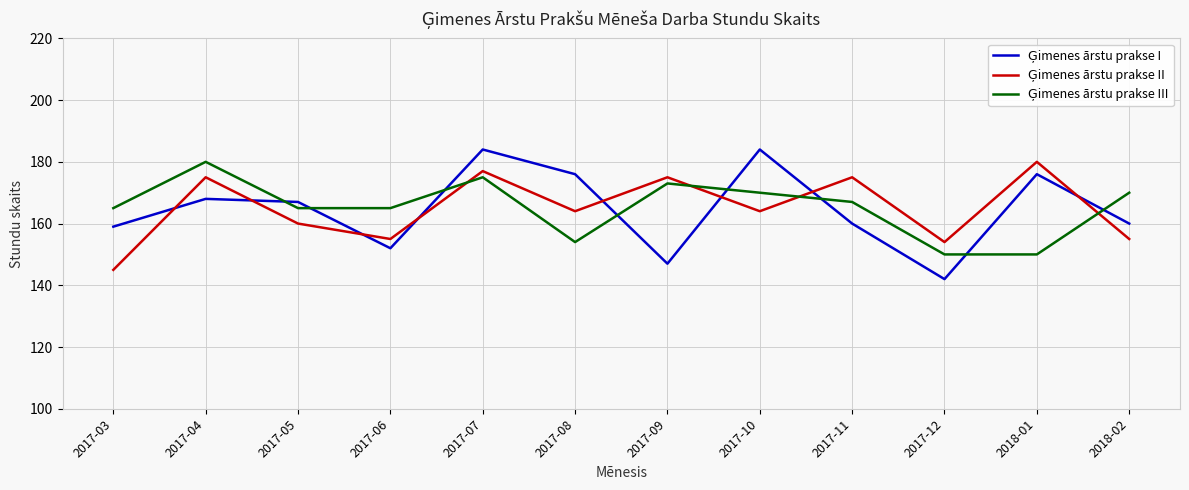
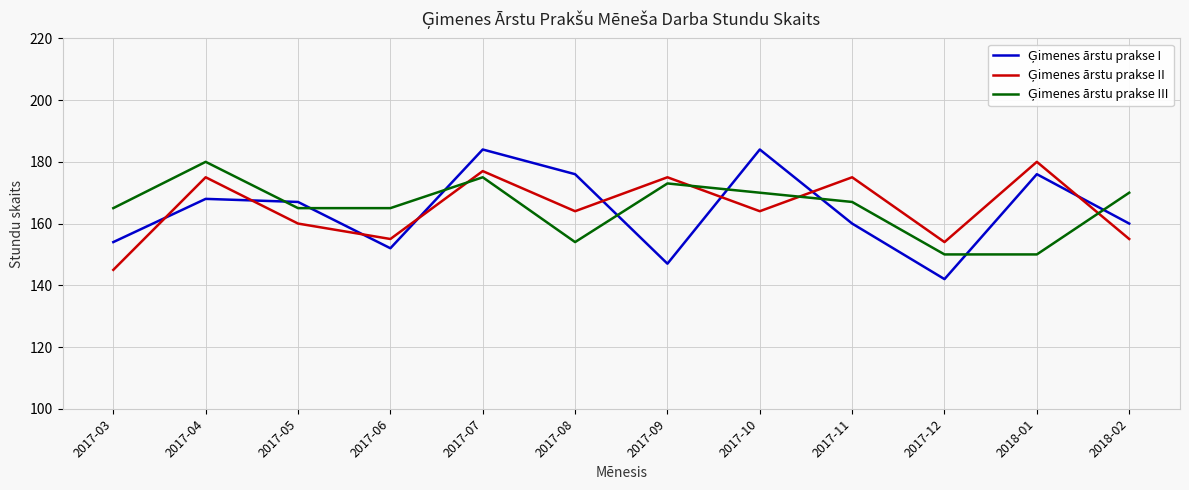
  {
    "Ģimenes ārstu prakse I": {
-     "2017-03": 159,
+     "2017-03": 154,
      "2017-04": 168,
      "2017-05": 167,
      "2017-06": 152,
      "2017-07": 184,
      "2017-08": 176,
      "2017-09": 147,
      "2017-10": 184,
      "2017-11": 160,
      "2017-12": 142,
      "2018-01": 176,
      "2018-02": 160
    },
    "Ģimenes ārstu prakse II": {
      "2017-03": 145,
      "2017-04": 175,
      "2017-05": 160,
      "2017-06": 155,
      "2017-07": 177,
      "2017-08": 164,
      "2017-09": 175,
      "2017-10": 164,
      "2017-11": 175,
      "2017-12": 154,
      "2018-01": 180,
      "2018-02": 155
    },
    "Ģimenes ārstu prakse III": {
      "2017-03": 165,
      "2017-04": 180,
      "2017-05": 165,
      "2017-06": 165,
      "2017-07": 175,
      "2017-08": 154,
      "2017-09": 173,
      "2017-10": 170,
      "2017-11": 167,
      "2017-12": 150,
      "2018-01": 150,
      "2018-02": 170
    }
  }
